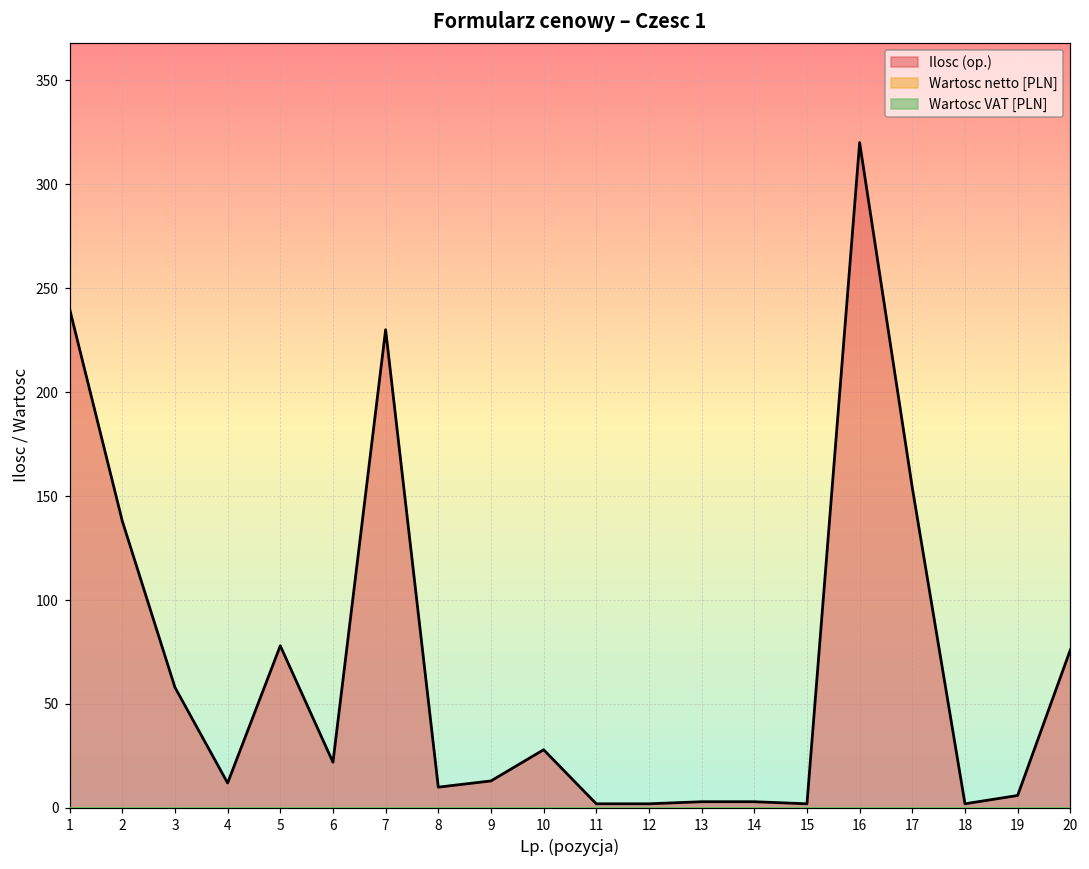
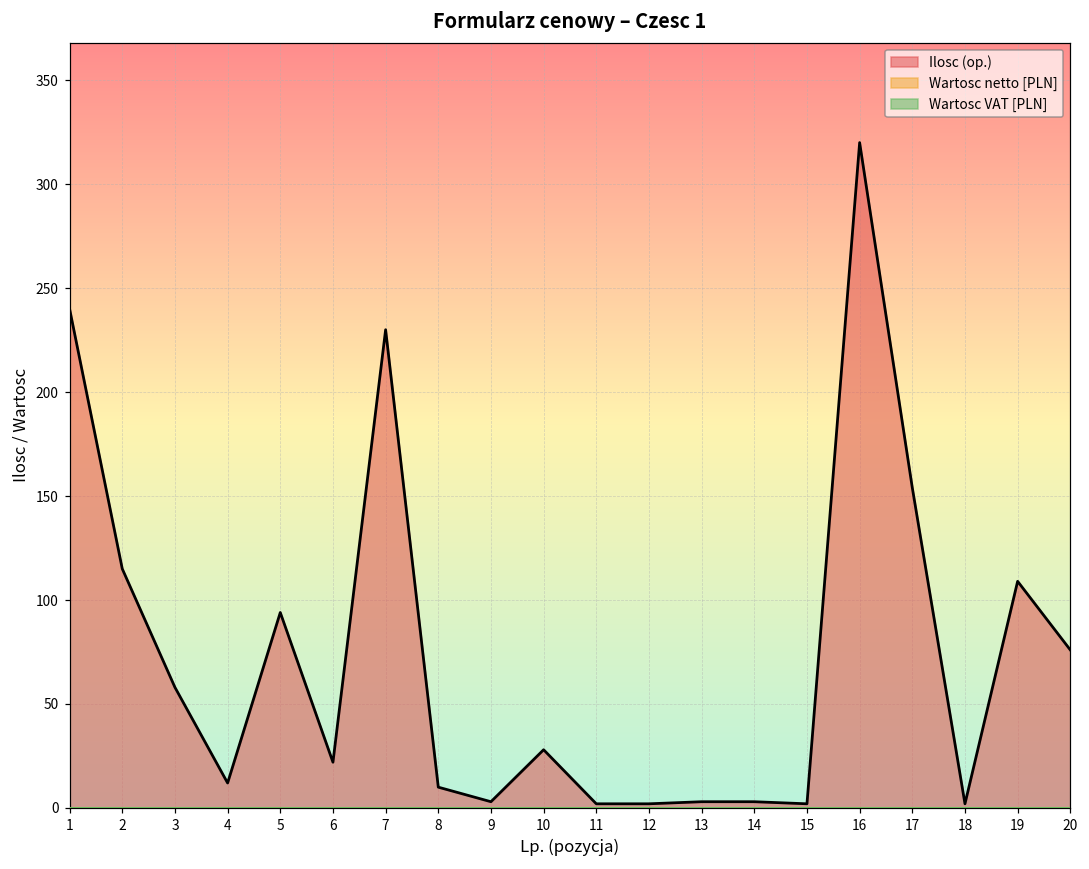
  {
    "Ilosc (op.)": {
      "1": 240,
-     "2": 138,
+     "2": 115,
      "3": 58,
      "4": 12,
-     "5": 78,
+     "5": 94,
      "6": 22,
      "7": 230,
      "8": 10,
-     "9": 13,
+     "9": 3,
      "10": 28,
      "11": 2,
      "12": 2,
      "13": 3,
      "14": 3,
      "15": 2,
      "16": 320,
      "17": 154,
      "18": 2,
-     "19": 6,
+     "19": 109,
      "20": 76
    },
    "Wartosc VAT [PLN]": {
      "1": 0,
      "2": 0,
      "3": 0,
      "4": 0,
      "5": 0,
      "6": 0,
      "7": 0,
      "8": 0,
      "9": 0,
      "10": 0,
      "11": 0,
      "12": 0,
      "13": 0,
      "14": 0,
      "15": 0,
      "16": 0,
      "17": 0,
      "18": 0,
      "19": 0,
      "20": 0
    }
  }
